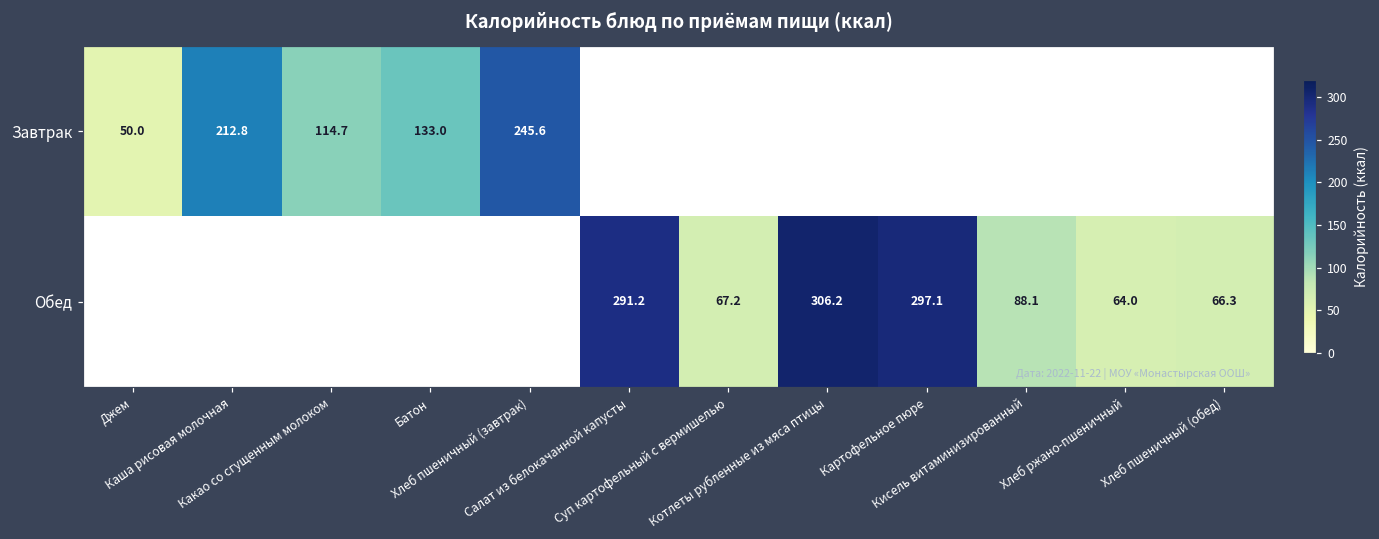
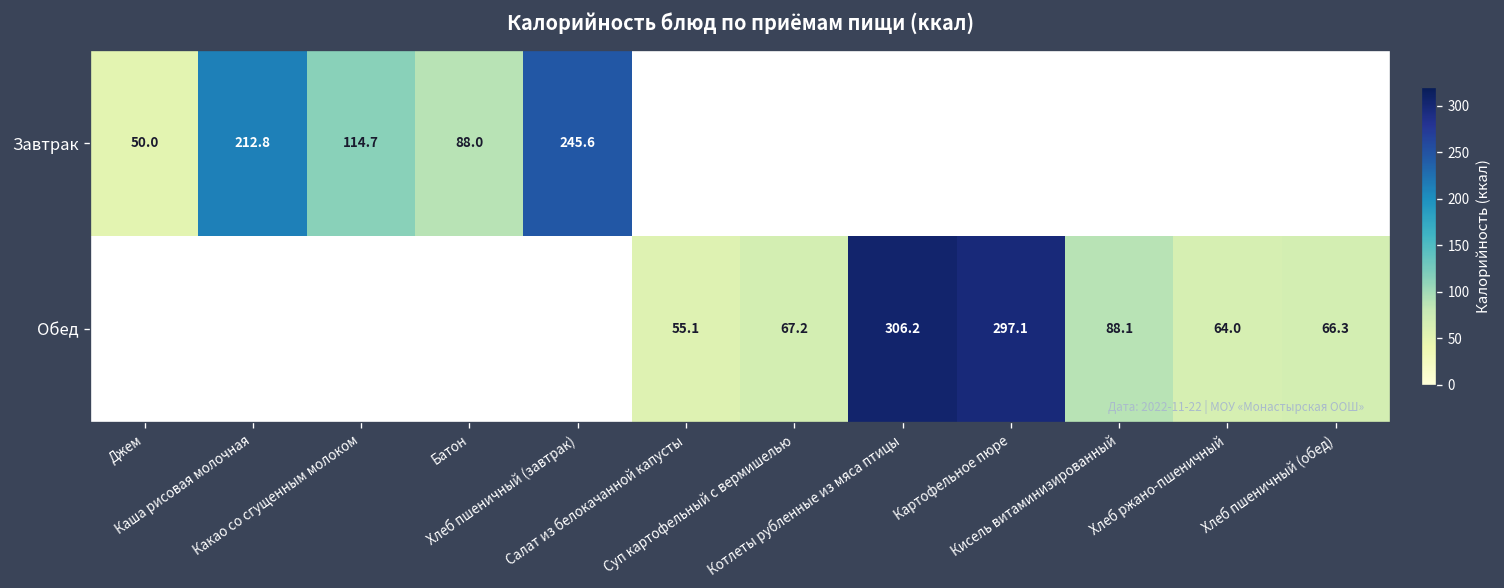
  {
    "Завтрак": {
      "Джем": 50.0,
      "Каша рисовая молочная": 212.8,
      "Какао со сгущенным молоком": 114.7,
-     "Батон": 133.0,
+     "Батон": 88.0,
      "Хлеб пшеничный (завтрак)": 245.6
    },
    "Обед": {
-     "Салат из белокачанной капусты": 291.2,
+     "Салат из белокачанной капусты": 55.1,
      "Суп картофельный с вермишелью": 67.2,
      "Котлеты рубленные из мяса птицы": 306.2,
      "Картофельное пюре": 297.1,
      "Кисель витаминизированный": 88.1,
      "Хлеб пшеничный (обед)": 66.3
    }
  }
